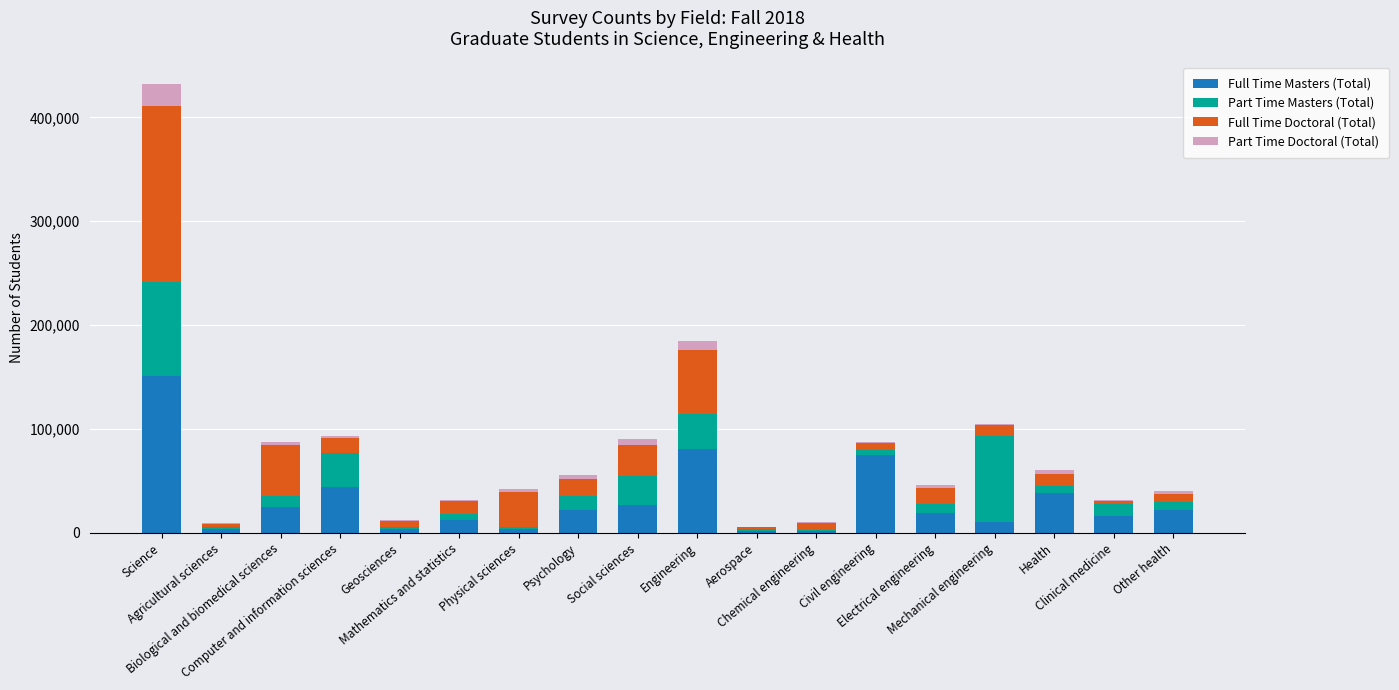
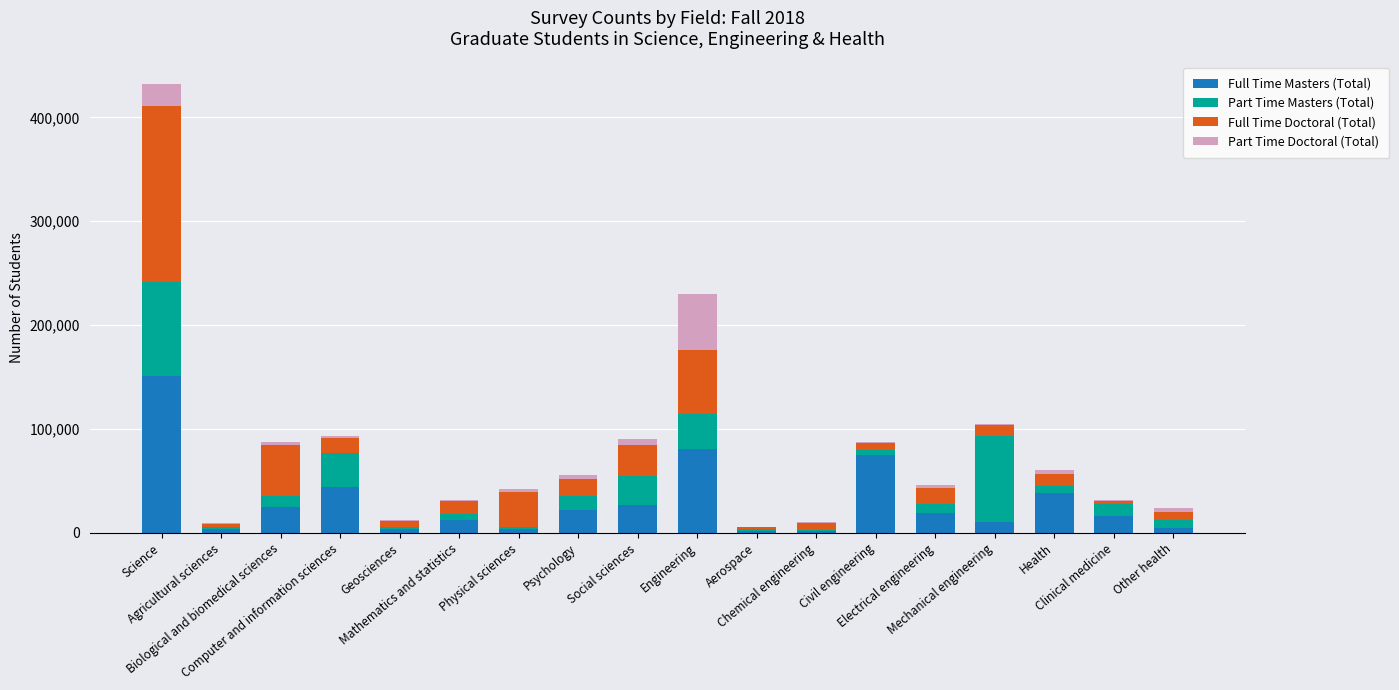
  {
    "Full Time Masters (Total)": {
      "Science": "151,000",
      "Agricultural sciences": "4,000",
      "Biological and biomedical sciences": "25,000",
      "Computer and information sciences": "44,000",
      "Geosciences": "4,000",
      "Mathematics and statistics": "13,000",
      "Physical sciences": "4,000",
      "Psychology": "22,000",
      "Social sciences": "27,000",
      "Engineering": "81,000",
      "Civil engineering": "75,000",
      "Electrical engineering": "19,000",
      "Mechanical engineering": "10,000",
      "Health": "38,000",
      "Clinical medicine": "16,000",
-     "Other health": "22,000"
+     "Other health": "5,000"
    },
    "Part Time Masters (Total)": {
      "Science": "90,000",
      "Biological and biomedical sciences": "11,000",
      "Computer and information sciences": "33,000",
      "Mathematics and statistics": "5,000",
      "Psychology": "13,000",
      "Social sciences": "28,000",
      "Engineering": "34,000",
      "Civil engineering": "4,000",
      "Electrical engineering": "9,000",
      "Mechanical engineering": "83,000",
      "Health": "7,000",
      "Clinical medicine": "11,000",
      "Other health": "7,000"
    },
    "Full Time Doctoral (Total)": {
      "Science": "170,000",
      "Agricultural sciences": "3,000",
      "Biological and biomedical sciences": "49,000",
      "Computer and information sciences": "14,000",
      "Geosciences": "6,000",
      "Mathematics and statistics": "12,000",
      "Physical sciences": "34,000",
      "Psychology": "17,000",
      "Social sciences": "30,000",
      "Engineering": "61,000",
      "Chemical engineering": "7,000",
      "Civil engineering": "7,000",
      "Electrical engineering": "15,000",
      "Mechanical engineering": "10,000",
      "Health": "12,000",
      "Clinical medicine": "3,000",
      "Other health": "8,000"
    },
    "Part Time Doctoral (Total)": {
      "Science": "21,000",
      "Biological and biomedical sciences": "3,000",
      "Computer and information sciences": "3,000",
      "Psychology": "4,000",
      "Social sciences": "5,000",
-     "Engineering": "9,000",
+     "Engineering": "54,000",
      "Electrical engineering": "3,000",
      "Health": "4,000",
      "Other health": "3,000"
    }
  }
